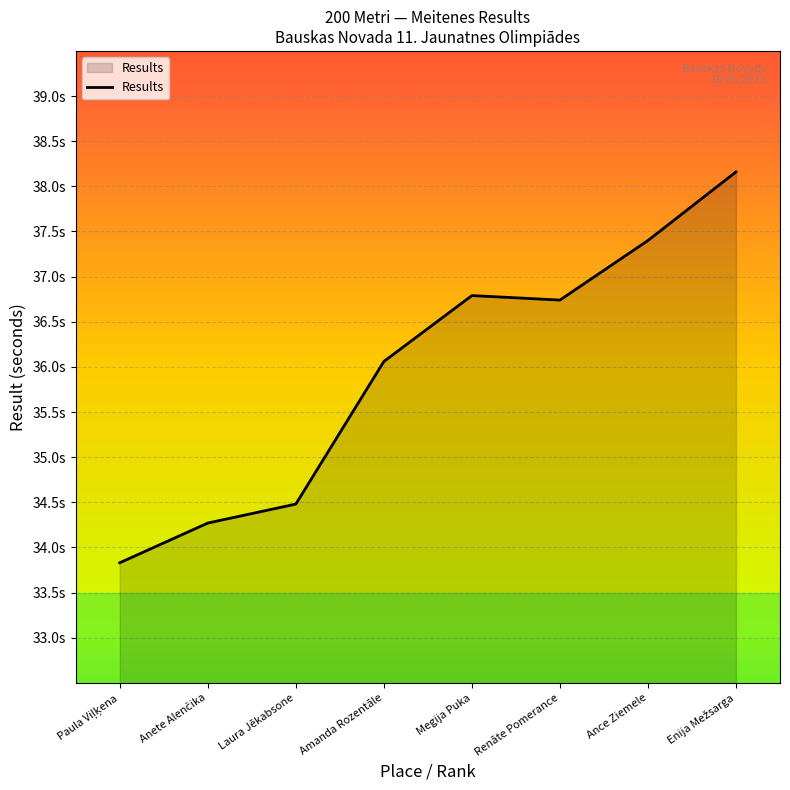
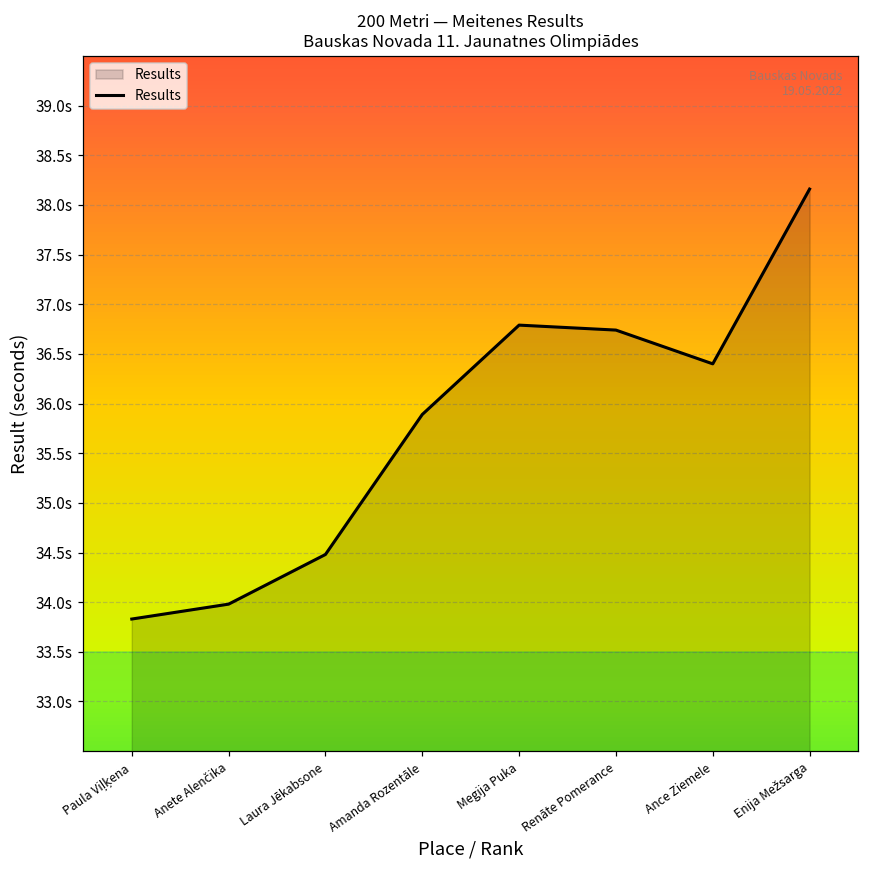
  {
    "Paula Viļķena": "33.8s",
-   "Anete Alenčika": "34.3s",
+   "Anete Alenčika": "34.0s",
    "Laura Jēkabsone": "34.5s",
-   "Amanda Rozentāle": "36.1s",
+   "Amanda Rozentāle": "35.9s",
    "Megija Puka": "36.8s",
    "Renāte Pomerance": "36.7s",
-   "Ance Ziemele": "37.4s",
+   "Ance Ziemele": "36.4s",
    "Enija Mežsarga": "38.2s"
  }
